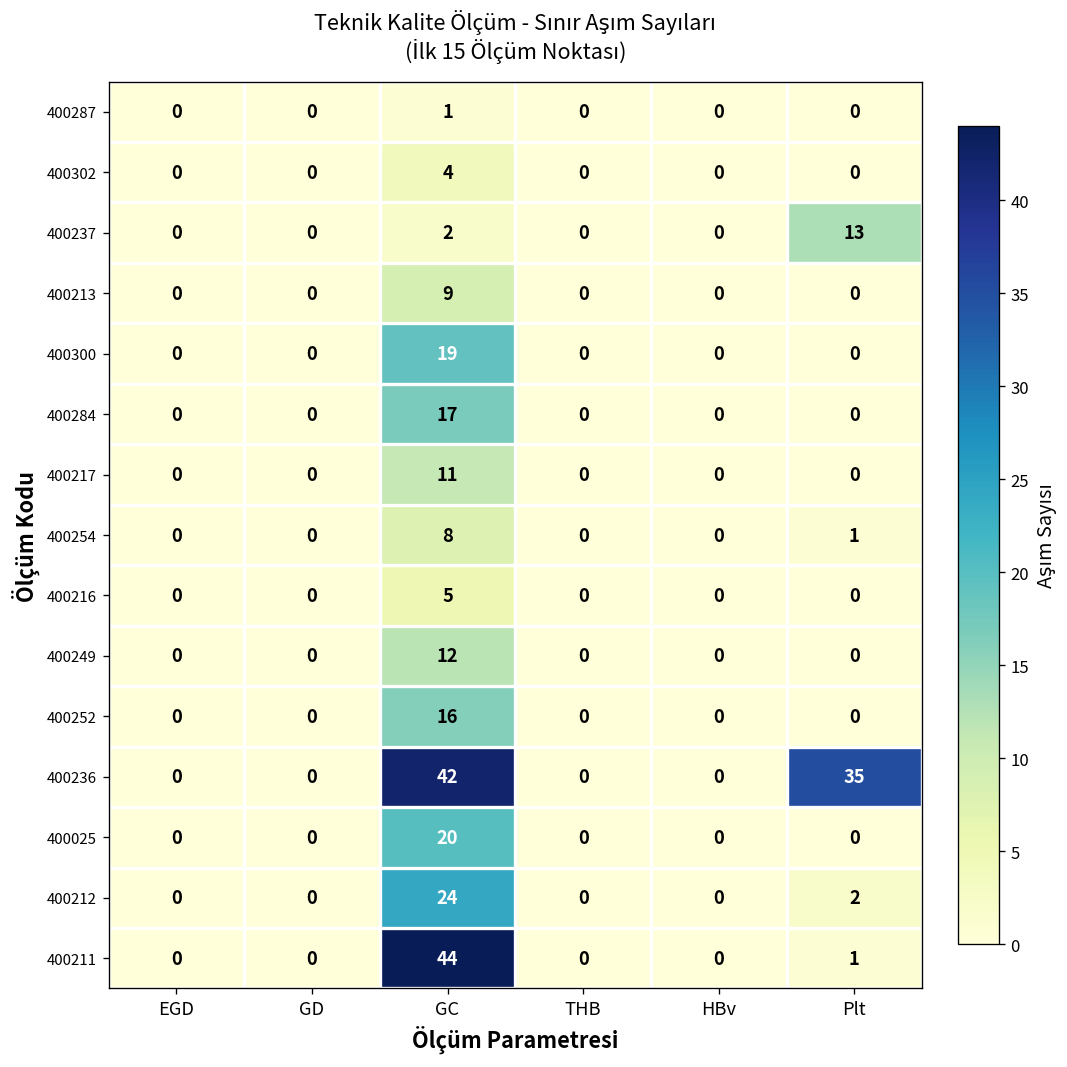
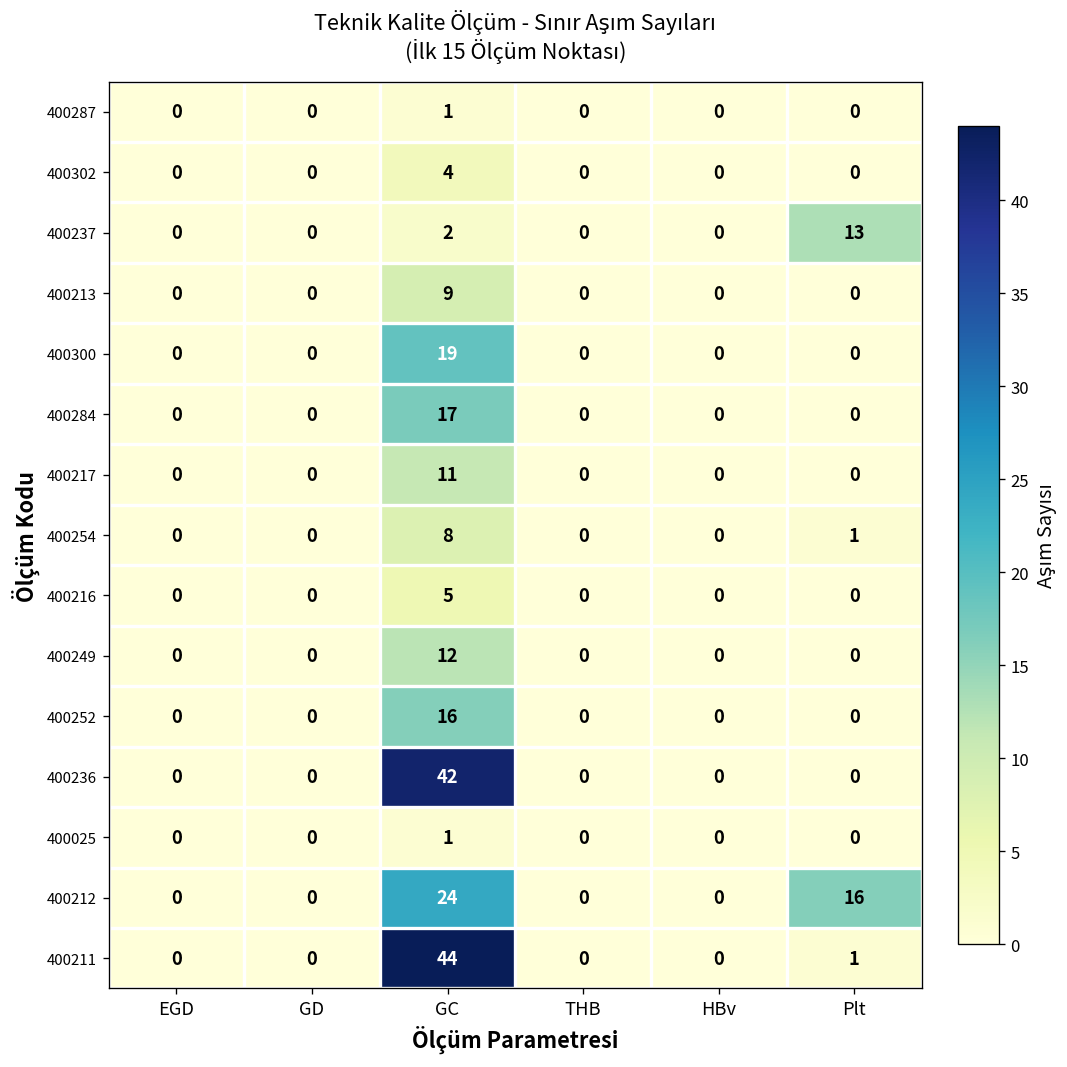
  {
    "400287": {
      "EGD": 0,
      "GD": 0,
      "GC": 1,
      "THB": 0,
      "HBv": 0,
      "Plt": 0
    },
    "400302": {
      "EGD": 0,
      "GD": 0,
      "GC": 4,
      "THB": 0,
      "HBv": 0,
      "Plt": 0
    },
    "400237": {
      "EGD": 0,
      "GD": 0,
      "GC": 2,
      "THB": 0,
      "HBv": 0,
      "Plt": 13
    },
    "400213": {
      "EGD": 0,
      "GD": 0,
      "GC": 9,
      "THB": 0,
      "HBv": 0,
      "Plt": 0
    },
    "400300": {
      "EGD": 0,
      "GD": 0,
      "GC": 19,
      "THB": 0,
      "HBv": 0,
      "Plt": 0
    },
    "400284": {
      "EGD": 0,
      "GD": 0,
      "GC": 17,
      "THB": 0,
      "HBv": 0,
      "Plt": 0
    },
    "400217": {
      "EGD": 0,
      "GD": 0,
      "GC": 11,
      "THB": 0,
      "HBv": 0,
      "Plt": 0
    },
    "400254": {
      "EGD": 0,
      "GD": 0,
      "GC": 8,
      "THB": 0,
      "HBv": 0,
      "Plt": 1
    },
    "400216": {
      "EGD": 0,
      "GD": 0,
      "GC": 5,
      "THB": 0,
      "HBv": 0,
      "Plt": 0
    },
    "400249": {
      "EGD": 0,
      "GD": 0,
      "GC": 12,
      "THB": 0,
      "HBv": 0,
      "Plt": 0
    },
    "400252": {
      "EGD": 0,
      "GD": 0,
      "GC": 16,
      "THB": 0,
      "HBv": 0,
      "Plt": 0
    },
    "400236": {
      "EGD": 0,
      "GD": 0,
      "GC": 42,
      "THB": 0,
      "HBv": 0,
-     "Plt": 35
+     "Plt": 0
    },
    "400025": {
      "EGD": 0,
      "GD": 0,
-     "GC": 20,
+     "GC": 1,
      "THB": 0,
      "HBv": 0,
      "Plt": 0
    },
    "400212": {
      "EGD": 0,
      "GD": 0,
      "GC": 24,
      "THB": 0,
      "HBv": 0,
-     "Plt": 2
+     "Plt": 16
    },
    "400211": {
      "EGD": 0,
      "GD": 0,
      "GC": 44,
      "THB": 0,
      "HBv": 0,
      "Plt": 1
    }
  }
